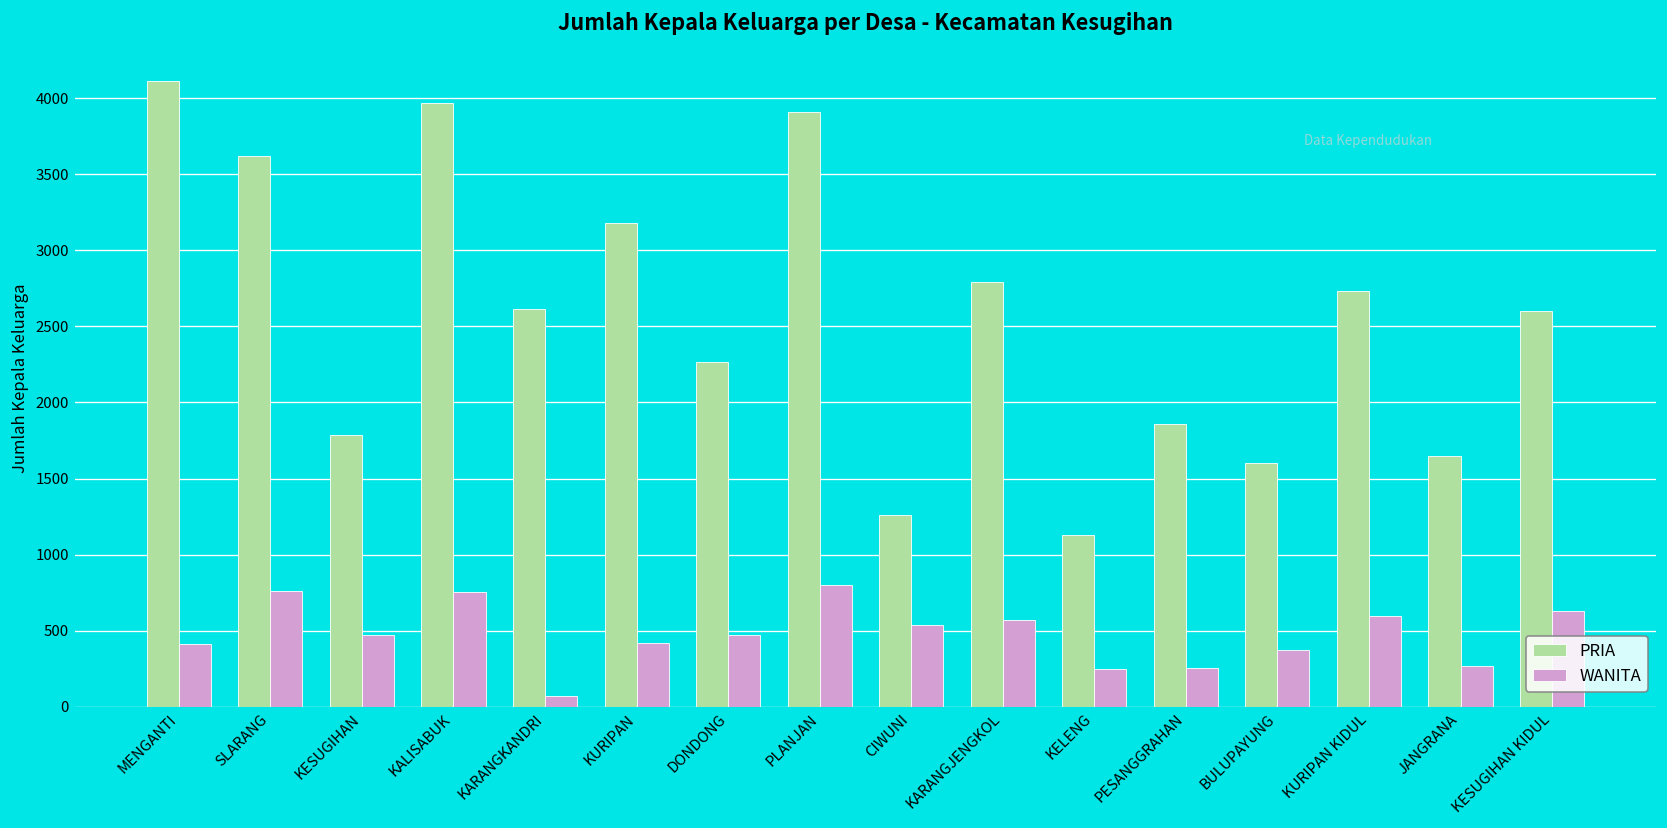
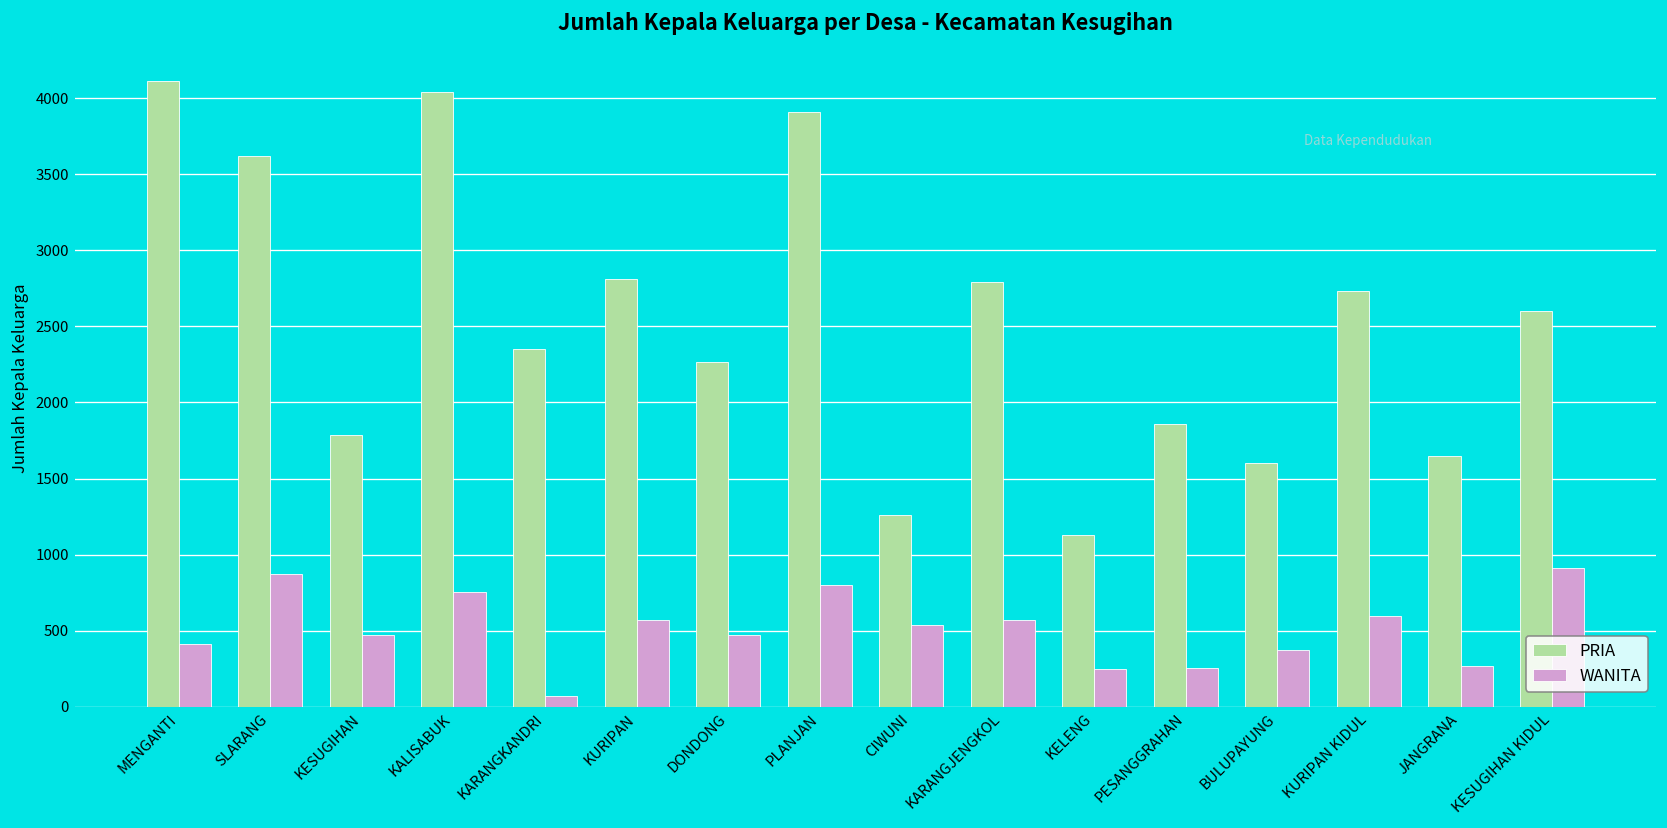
  {
    "PRIA": {
      "MENGANTI": 4110,
      "SLARANG": 3620,
      "KESUGIHAN": 1790,
-     "KALISABUK": 3970,
-     "KARANGKANDRI": 2620,
-     "KURIPAN": 3180,
+     "KALISABUK": 4040,
+     "KARANGKANDRI": 2350,
+     "KURIPAN": 2810,
      "DONDONG": 2260,
      "PLANJAN": 3910,
      "CIWUNI": 1260,
      "KARANGJENGKOL": 2800,
      "KELENG": 1130,
      "PESANGGRAHAN": 1860,
      "BULUPAYUNG": 1600,
      "KURIPAN KIDUL": 2730,
      "JANGRANA": 1650,
      "KESUGIHAN KIDUL": 2600
    },
    "WANITA": {
      "MENGANTI": 410,
-     "SLARANG": 760,
+     "SLARANG": 870,
      "KESUGIHAN": 470,
      "KALISABUK": 760,
      "KARANGKANDRI": 70,
-     "KURIPAN": 420,
+     "KURIPAN": 570,
      "DONDONG": 470,
      "PLANJAN": 800,
      "CIWUNI": 540,
      "KARANGJENGKOL": 570,
      "KELENG": 250,
      "PESANGGRAHAN": 250,
      "BULUPAYUNG": 380,
      "KURIPAN KIDUL": 600,
      "JANGRANA": 270,
-     "KESUGIHAN KIDUL": 630
+     "KESUGIHAN KIDUL": 910
    }
  }
